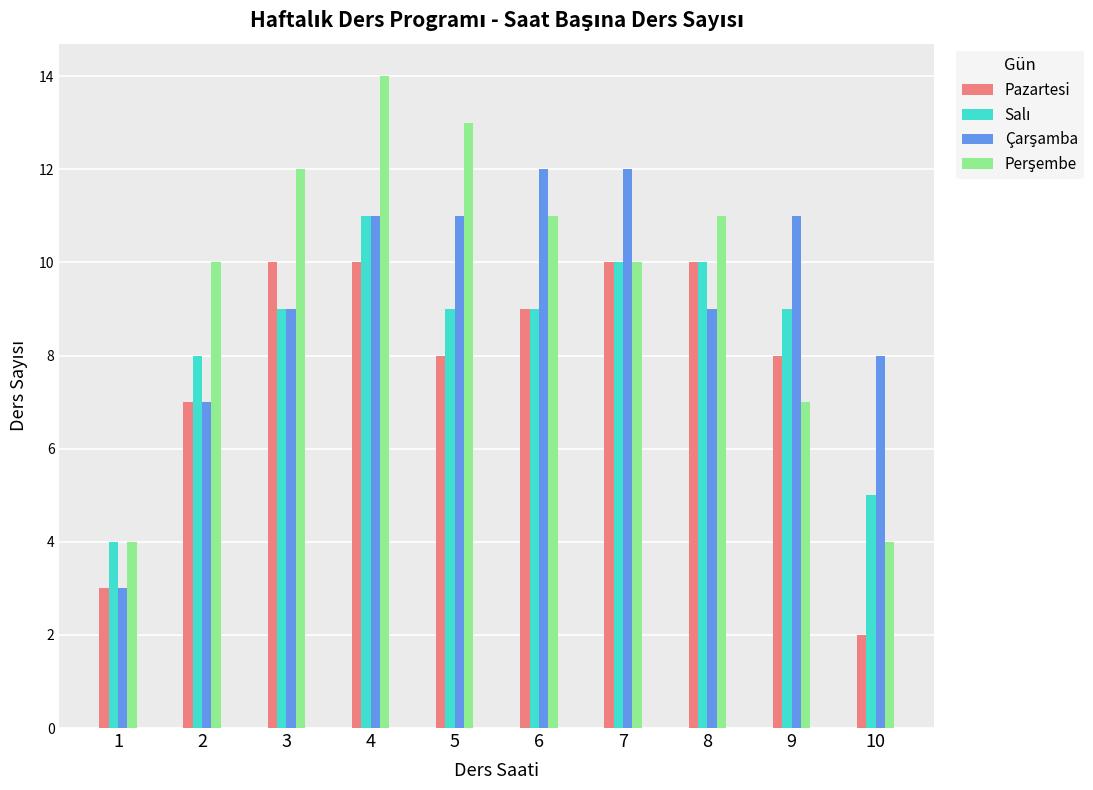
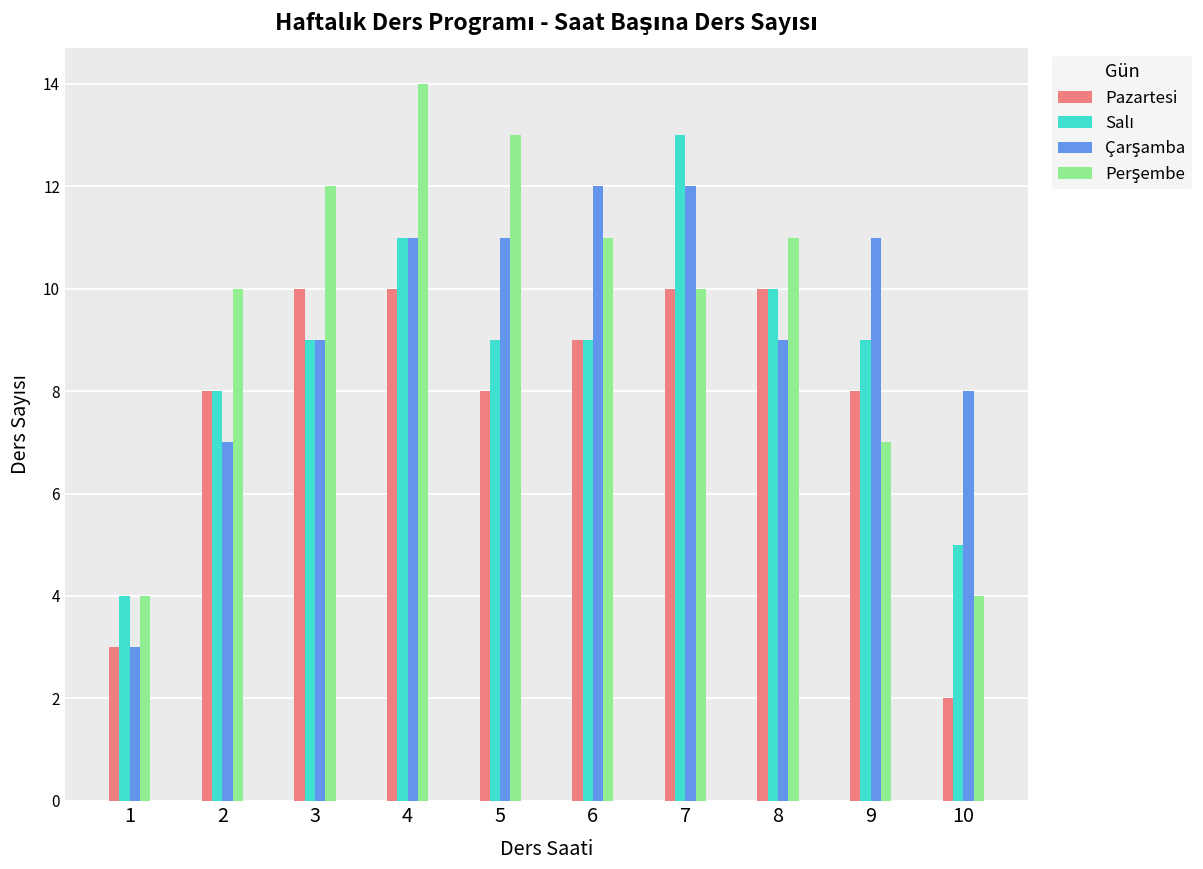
  {
    "Pazartesi": {
      "1": 3,
-     "2": 7,
+     "2": 8,
      "3": 10,
      "4": 10,
      "5": 8,
      "6": 9,
      "7": 10,
      "8": 10,
      "9": 8,
      "10": 2
    },
    "Salı": {
      "1": 4,
      "2": 8,
      "3": 9,
      "4": 11,
      "5": 9,
      "6": 9,
-     "7": 10,
+     "7": 13,
      "8": 10,
      "9": 9,
      "10": 5
    },
    "Çarşamba": {
      "1": 3,
      "2": 7,
      "3": 9,
      "4": 11,
      "5": 11,
      "6": 12,
      "7": 12,
      "8": 9,
      "9": 11,
      "10": 8
    },
    "Perşembe": {
      "1": 4,
      "2": 10,
      "3": 12,
      "4": 14,
      "5": 13,
      "6": 11,
      "7": 10,
      "8": 11,
      "9": 7,
      "10": 4
    }
  }
